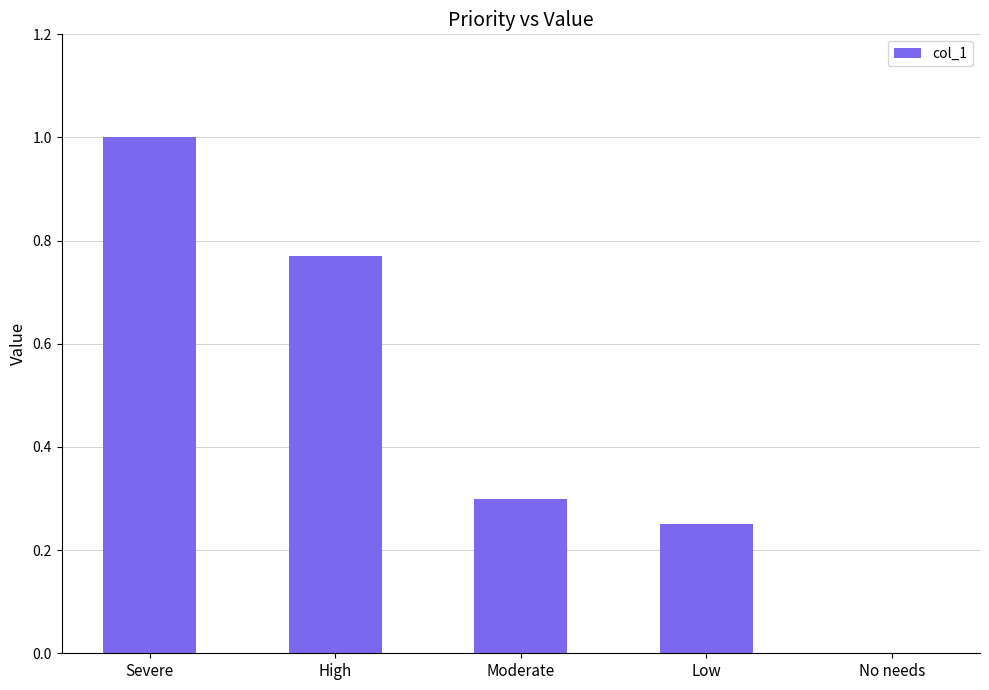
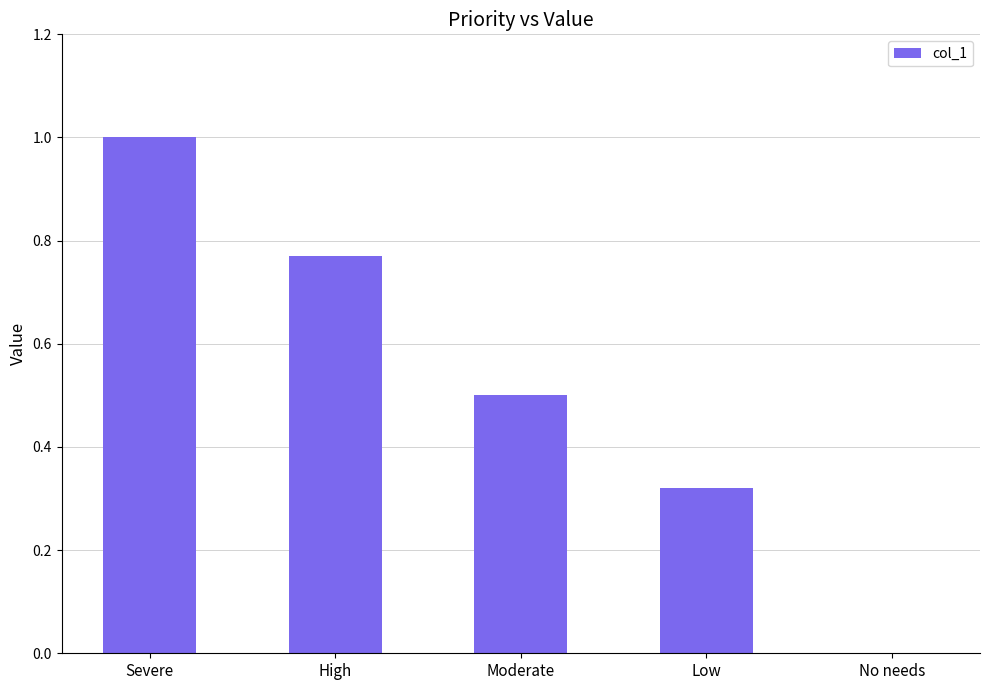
  {
    "Severe": 1.00,
    "High": 0.77,
-   "Moderate": 0.3,
-   "Low": 0.25,
+   "Moderate": 0.5,
+   "Low": 0.32,
    "No needs": 0.00
  }
